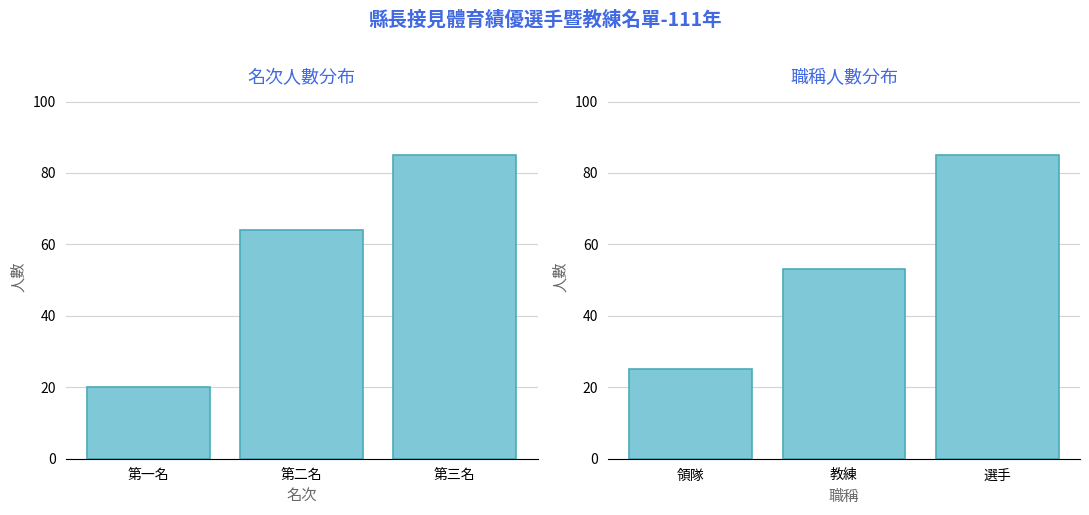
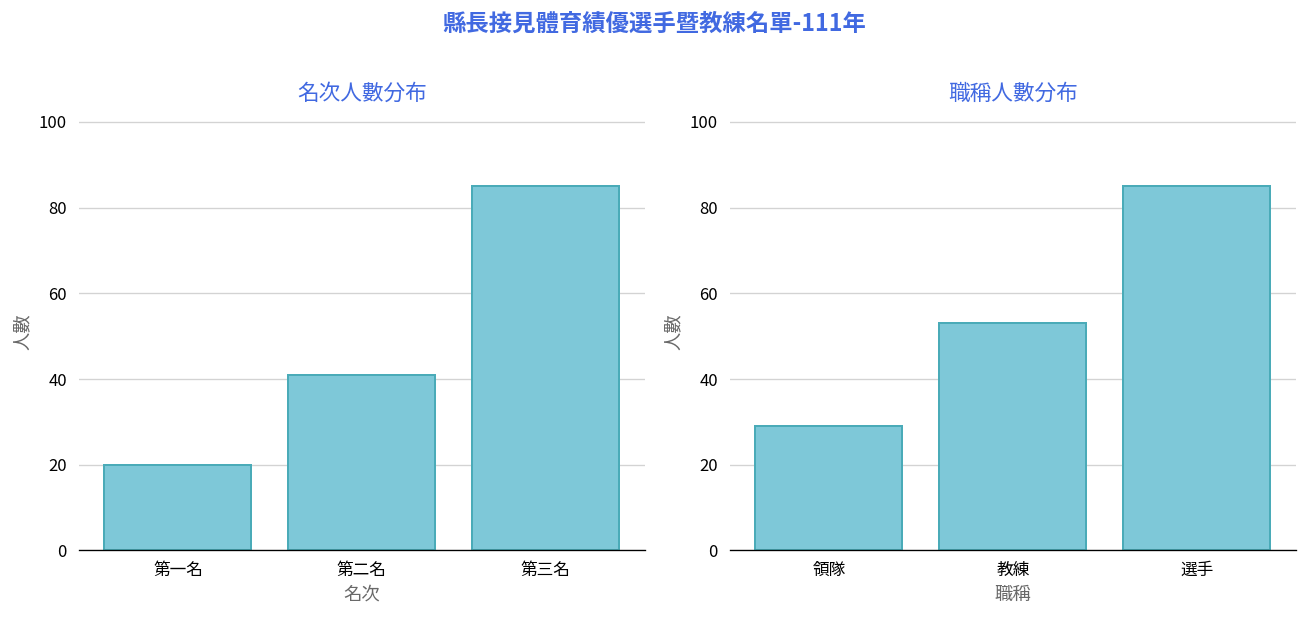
  {
    "名次人數分布": {
      "第一名": 20,
-     "第二名": 64,
+     "第二名": 41,
      "第三名": 85
    },
    "職稱人數分布": {
-     "領隊": 25,
+     "領隊": 29,
      "教練": 53,
      "選手": 85
    }
  }
